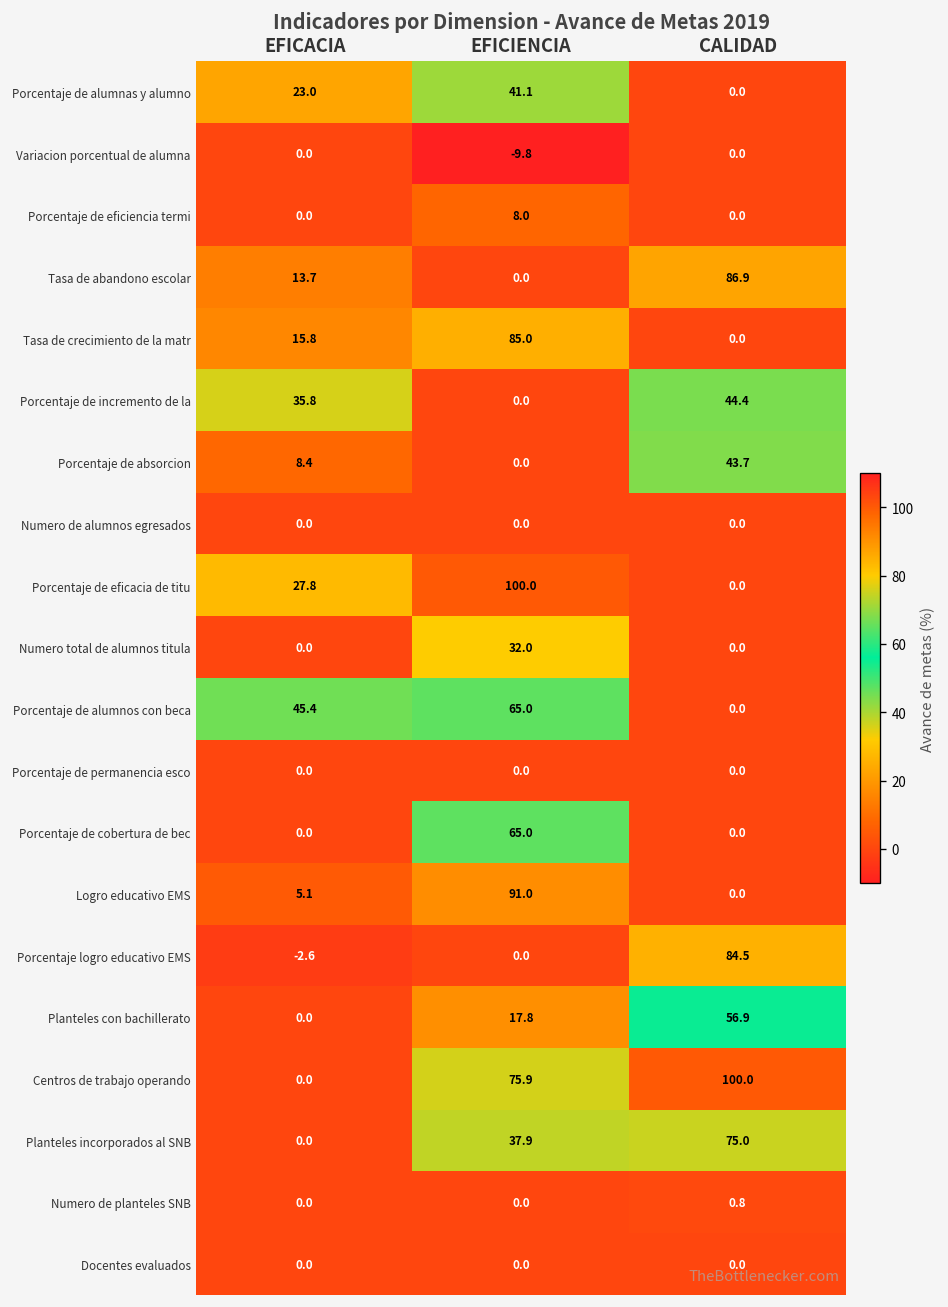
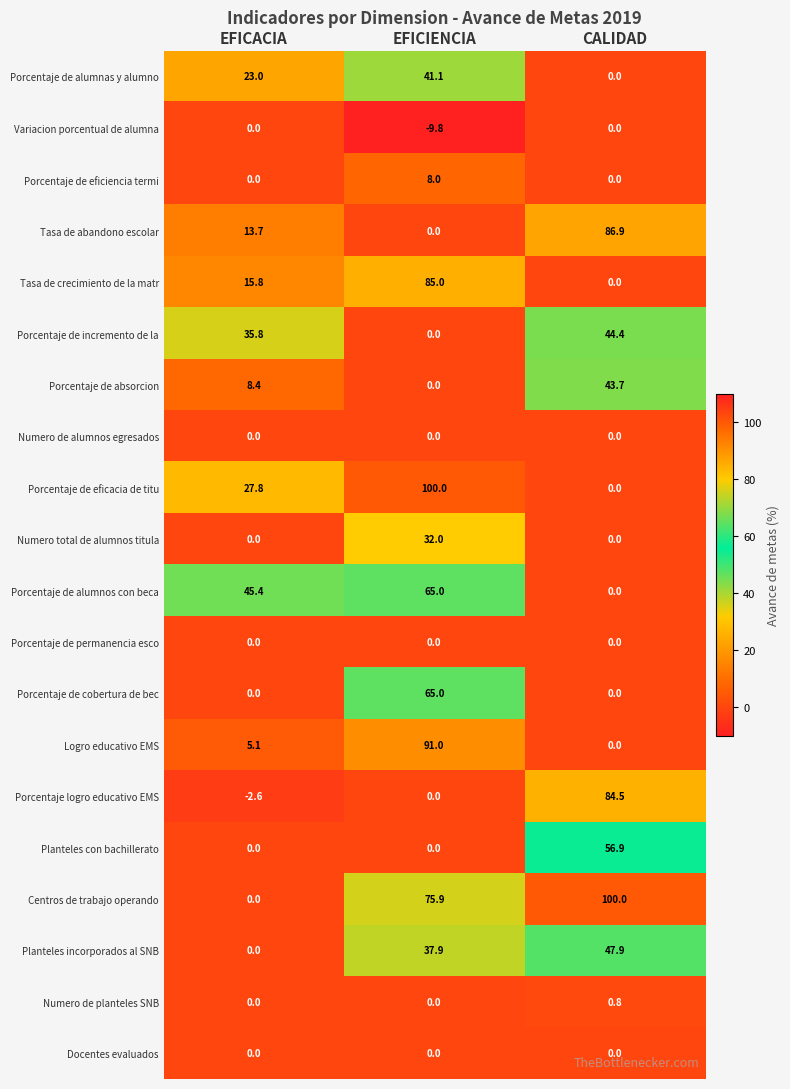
  {
    "Porcentaje de alumnas y alumno": {
      "EFICACIA": 23.0,
      "EFICIENCIA": 41.1,
      "CALIDAD": 0.0
    },
    "Variacion porcentual de alumna": {
      "EFICACIA": 0.0,
      "EFICIENCIA": -9.8,
      "CALIDAD": 0.0
    },
    "Porcentaje de eficiencia termi": {
      "EFICACIA": 0.0,
      "EFICIENCIA": 8.0,
      "CALIDAD": 0.0
    },
    "Tasa de abandono escolar": {
      "EFICACIA": 13.7,
      "EFICIENCIA": 0.0,
      "CALIDAD": 86.9
    },
    "Tasa de crecimiento de la matr": {
      "EFICACIA": 15.8,
      "EFICIENCIA": 85.0,
      "CALIDAD": 0.0
    },
    "Porcentaje de incremento de la": {
      "EFICACIA": 35.8,
      "EFICIENCIA": 0.0,
      "CALIDAD": 44.4
    },
    "Porcentaje de absorcion": {
      "EFICACIA": 8.4,
      "EFICIENCIA": 0.0,
      "CALIDAD": 43.7
    },
    "Numero de alumnos egresados": {
      "EFICACIA": 0.0,
      "EFICIENCIA": 0.0,
      "CALIDAD": 0.0
    },
    "Porcentaje de eficacia de titu": {
      "EFICACIA": 27.8,
      "EFICIENCIA": 100.0,
      "CALIDAD": 0.0
    },
    "Numero total de alumnos titula": {
      "EFICACIA": 0.0,
      "EFICIENCIA": 32.0,
      "CALIDAD": 0.0
    },
    "Porcentaje de alumnos con beca": {
      "EFICACIA": 45.4,
      "EFICIENCIA": 65.0,
      "CALIDAD": 0.0
    },
    "Porcentaje de permanencia esco": {
      "EFICACIA": 0.0,
      "EFICIENCIA": 0.0,
      "CALIDAD": 0.0
    },
    "Porcentaje de cobertura de bec": {
      "EFICACIA": 0.0,
      "EFICIENCIA": 65.0,
      "CALIDAD": 0.0
    },
    "Logro educativo EMS": {
      "EFICACIA": 5.1,
      "EFICIENCIA": 91.0,
      "CALIDAD": 0.0
    },
    "Porcentaje logro educativo EMS": {
      "EFICACIA": -2.6,
      "EFICIENCIA": 0.0,
      "CALIDAD": 84.5
    },
    "Planteles con bachillerato": {
      "EFICACIA": 0.0,
-     "EFICIENCIA": 17.8,
+     "EFICIENCIA": 0.0,
      "CALIDAD": 56.9
    },
    "Centros de trabajo operando": {
      "EFICACIA": 0.0,
      "EFICIENCIA": 75.9,
      "CALIDAD": 100.0
    },
    "Planteles incorporados al SNB": {
      "EFICACIA": 0.0,
      "EFICIENCIA": 37.9,
-     "CALIDAD": 75.0
+     "CALIDAD": 47.9
    },
    "Numero de planteles SNB": {
      "EFICACIA": 0.0,
      "EFICIENCIA": 0.0,
      "CALIDAD": 0.8
    },
    "Docentes evaluados": {
      "EFICACIA": 0.0,
      "EFICIENCIA": 0.0
    }
  }
